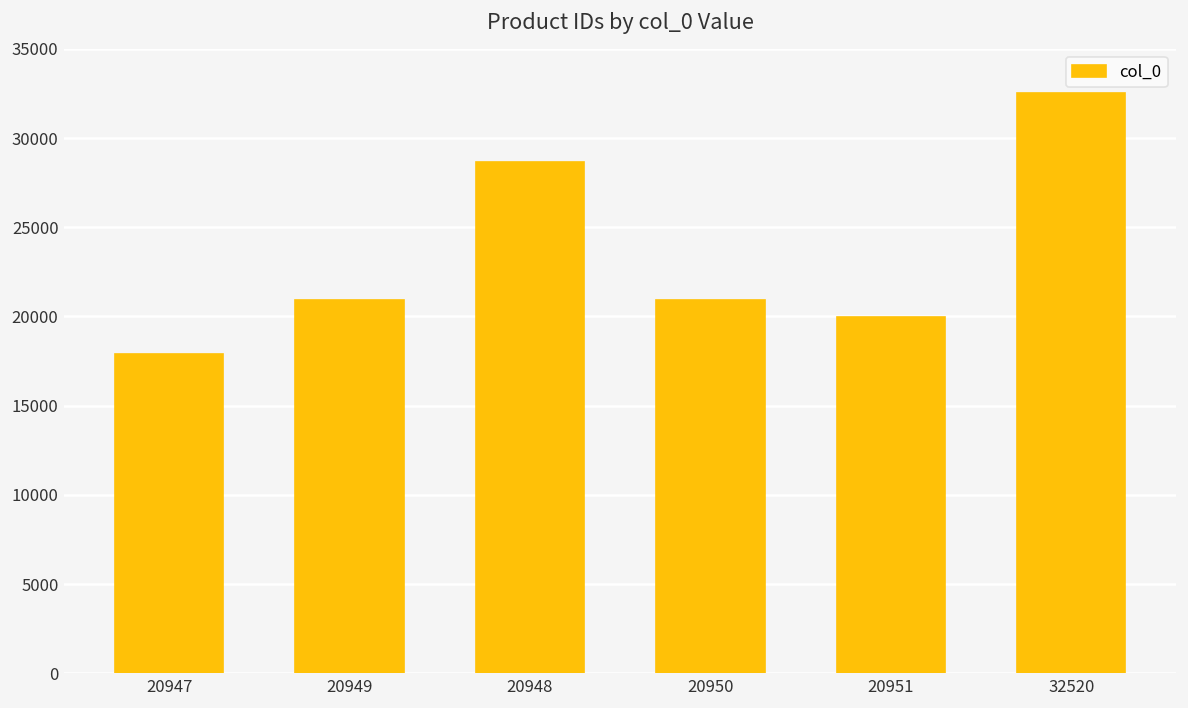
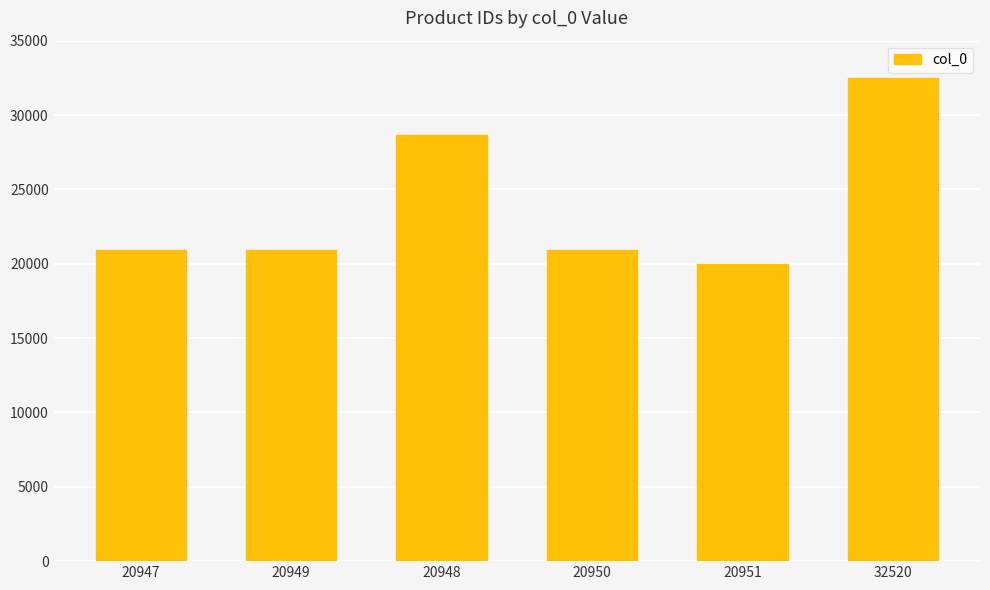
  {
-   "20947": 17900,
+   "20947": 20900,
    "20949": 20900,
    "20948": 28600,
    "20950": 21000,
    "20951": 20000,
    "32520": 32500
  }
